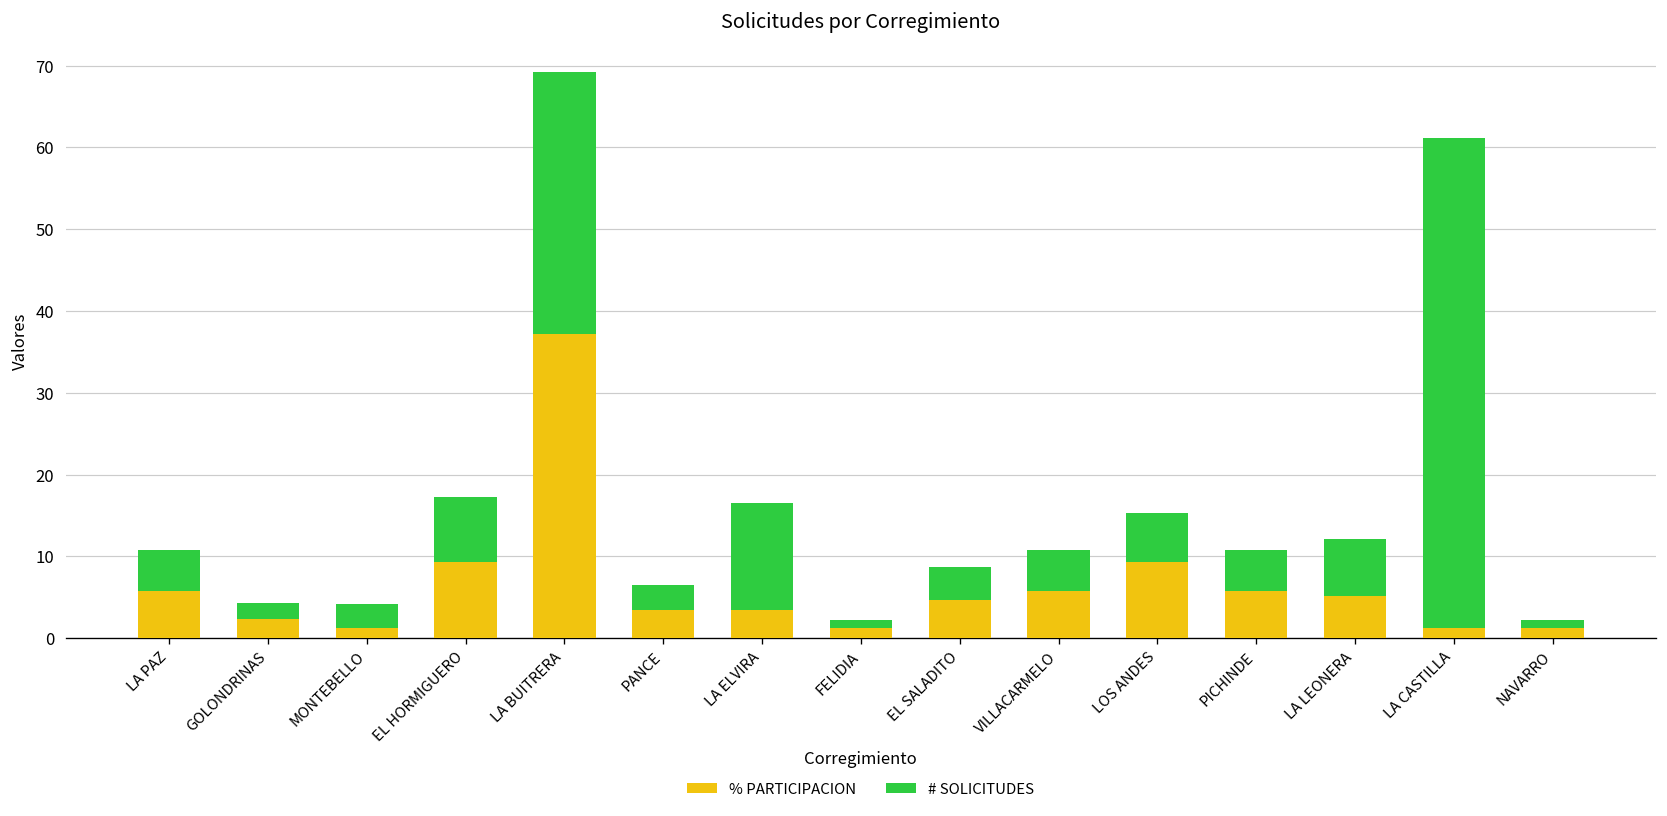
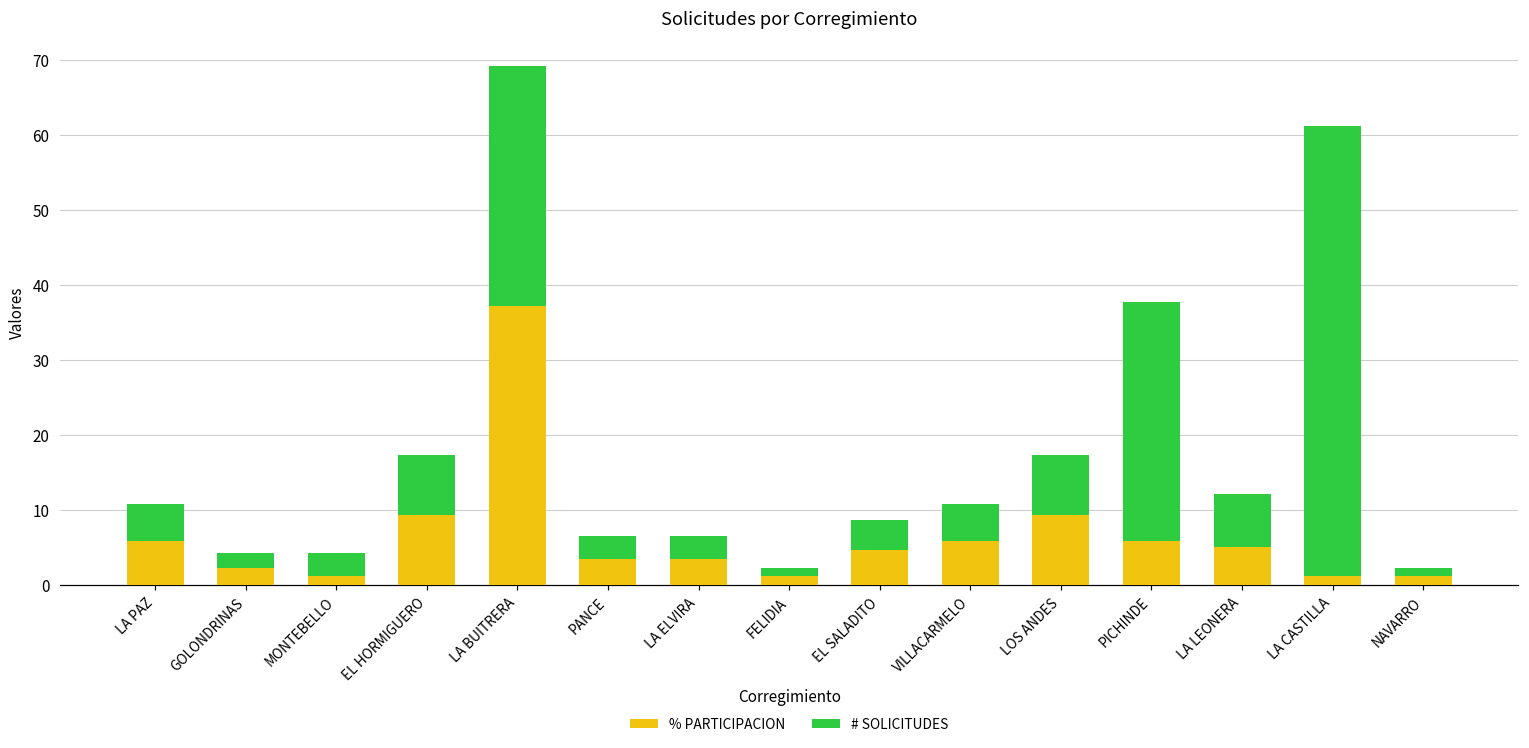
  {
    "% PARTICIPACION": {
      "LA PAZ": 6,
      "GOLONDRINAS": 2,
      "MONTEBELLO": 1,
      "EL HORMIGUERO": 9,
      "LA BUITRERA": 37,
      "PANCE": 4,
      "LA ELVIRA": 4,
      "FELIDIA": 1,
      "EL SALADITO": 5,
      "VILLACARMELO": 6,
      "LOS ANDES": 9,
      "PICHINDE": 6,
      "LA LEONERA": 5,
      "LA CASTILLA": 1,
      "NAVARRO": 1
    },
    "# SOLICITUDES": {
      "LA PAZ": 5,
      "GOLONDRINAS": 2,
      "MONTEBELLO": 3,
      "EL HORMIGUERO": 8,
      "LA BUITRERA": 32,
      "PANCE": 3,
-     "LA ELVIRA": 13,
+     "LA ELVIRA": 3,
      "FELIDIA": 1,
      "EL SALADITO": 4,
      "VILLACARMELO": 5,
-     "LOS ANDES": 6,
-     "PICHINDE": 5,
+     "LOS ANDES": 8,
+     "PICHINDE": 32,
      "LA LEONERA": 7,
      "LA CASTILLA": 60,
      "NAVARRO": 1
    }
  }
